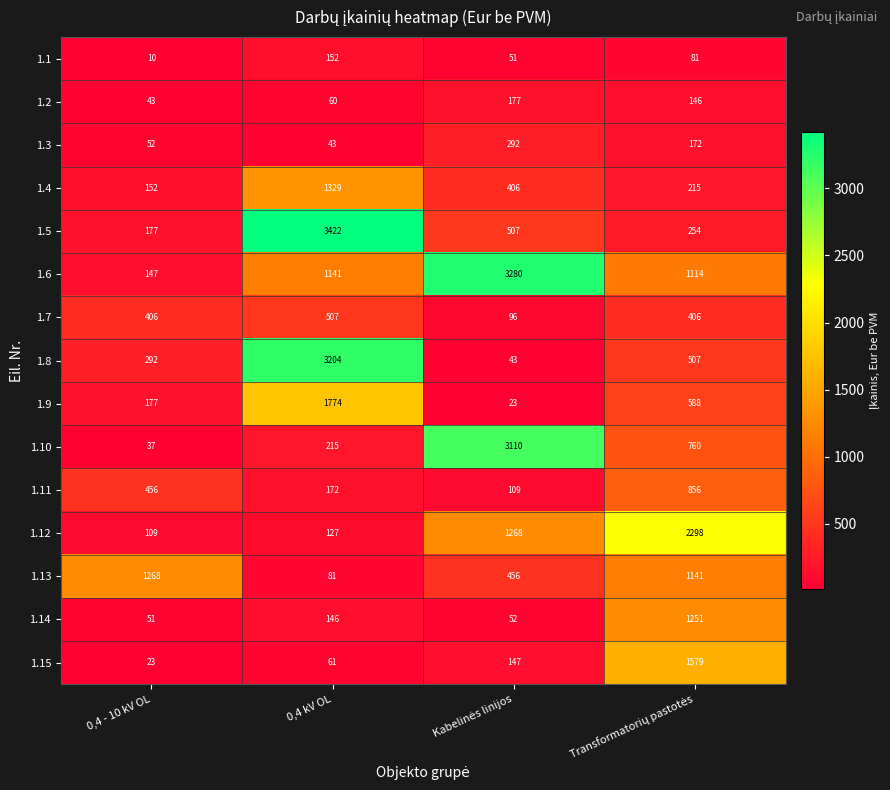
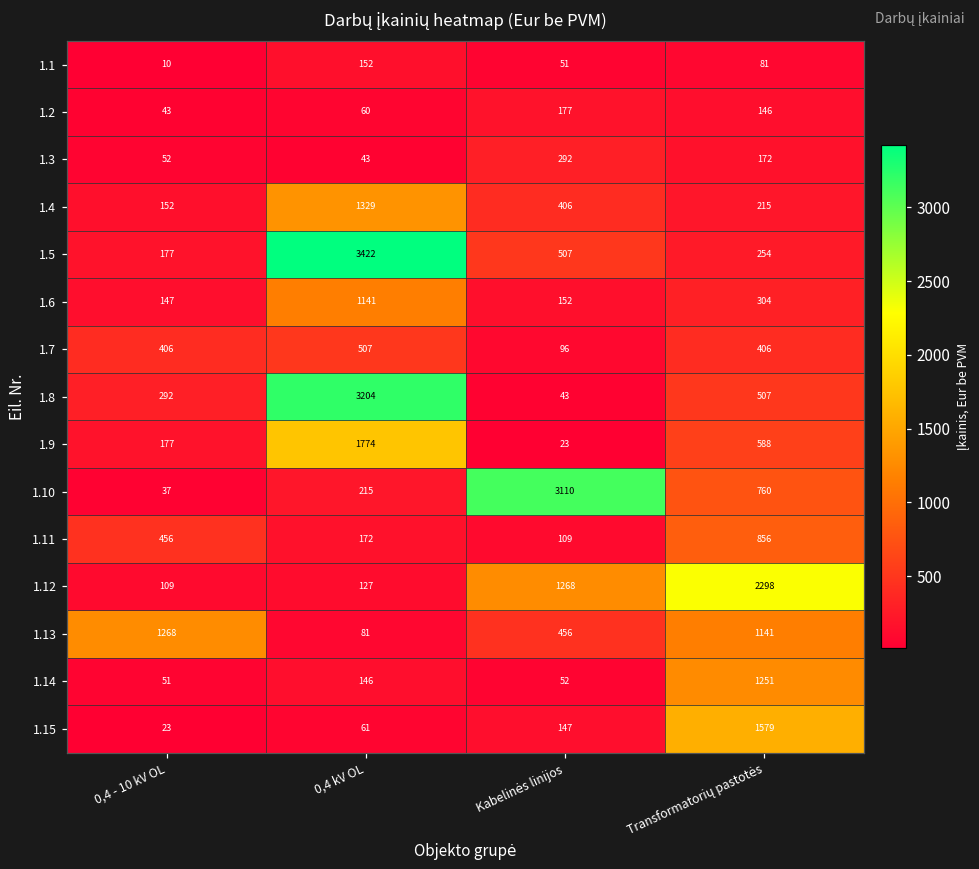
  {
    "1.1": {
      "0,4 - 10 kV OL": 10,
      "0,4 kV OL": 152,
      "Kabelinės linijos": 51,
      "Transformatorių pastotės": 81
    },
    "1.2": {
      "0,4 - 10 kV OL": 43,
      "0,4 kV OL": 60,
      "Kabelinės linijos": 177,
      "Transformatorių pastotės": 146
    },
    "1.3": {
      "0,4 - 10 kV OL": 52,
      "0,4 kV OL": 43,
      "Kabelinės linijos": 292,
      "Transformatorių pastotės": 172
    },
    "1.4": {
      "0,4 - 10 kV OL": 152,
      "0,4 kV OL": 1329,
      "Kabelinės linijos": 406,
      "Transformatorių pastotės": 215
    },
    "1.5": {
      "0,4 - 10 kV OL": 177,
      "0,4 kV OL": 3422,
      "Kabelinės linijos": 507,
      "Transformatorių pastotės": 254
    },
    "1.6": {
      "0,4 - 10 kV OL": 147,
      "0,4 kV OL": 1141,
-     "Kabelinės linijos": 3280,
-     "Transformatorių pastotės": 1114
+     "Kabelinės linijos": 152,
+     "Transformatorių pastotės": 304
    },
    "1.7": {
      "0,4 - 10 kV OL": 406,
      "0,4 kV OL": 507,
      "Kabelinės linijos": 96,
      "Transformatorių pastotės": 406
    },
    "1.8": {
      "0,4 - 10 kV OL": 292,
      "0,4 kV OL": 3204,
      "Kabelinės linijos": 43,
      "Transformatorių pastotės": 507
    },
    "1.9": {
      "0,4 - 10 kV OL": 177,
      "0,4 kV OL": 1774,
      "Kabelinės linijos": 23,
      "Transformatorių pastotės": 588
    },
    "1.10": {
      "0,4 - 10 kV OL": 37,
      "0,4 kV OL": 215,
      "Kabelinės linijos": 3110,
      "Transformatorių pastotės": 760
    },
    "1.11": {
      "0,4 - 10 kV OL": 456,
      "0,4 kV OL": 172,
      "Kabelinės linijos": 109,
      "Transformatorių pastotės": 856
    },
    "1.12": {
      "0,4 - 10 kV OL": 109,
      "0,4 kV OL": 127,
      "Kabelinės linijos": 1268,
      "Transformatorių pastotės": 2298
    },
    "1.13": {
      "0,4 - 10 kV OL": 1268,
      "0,4 kV OL": 81,
      "Kabelinės linijos": 456,
      "Transformatorių pastotės": 1141
    },
    "1.14": {
      "0,4 - 10 kV OL": 51,
      "0,4 kV OL": 146,
      "Kabelinės linijos": 52,
      "Transformatorių pastotės": 1251
    },
    "1.15": {
      "0,4 - 10 kV OL": 23,
      "0,4 kV OL": 61,
      "Kabelinės linijos": 147,
      "Transformatorių pastotės": 1579
    }
  }
